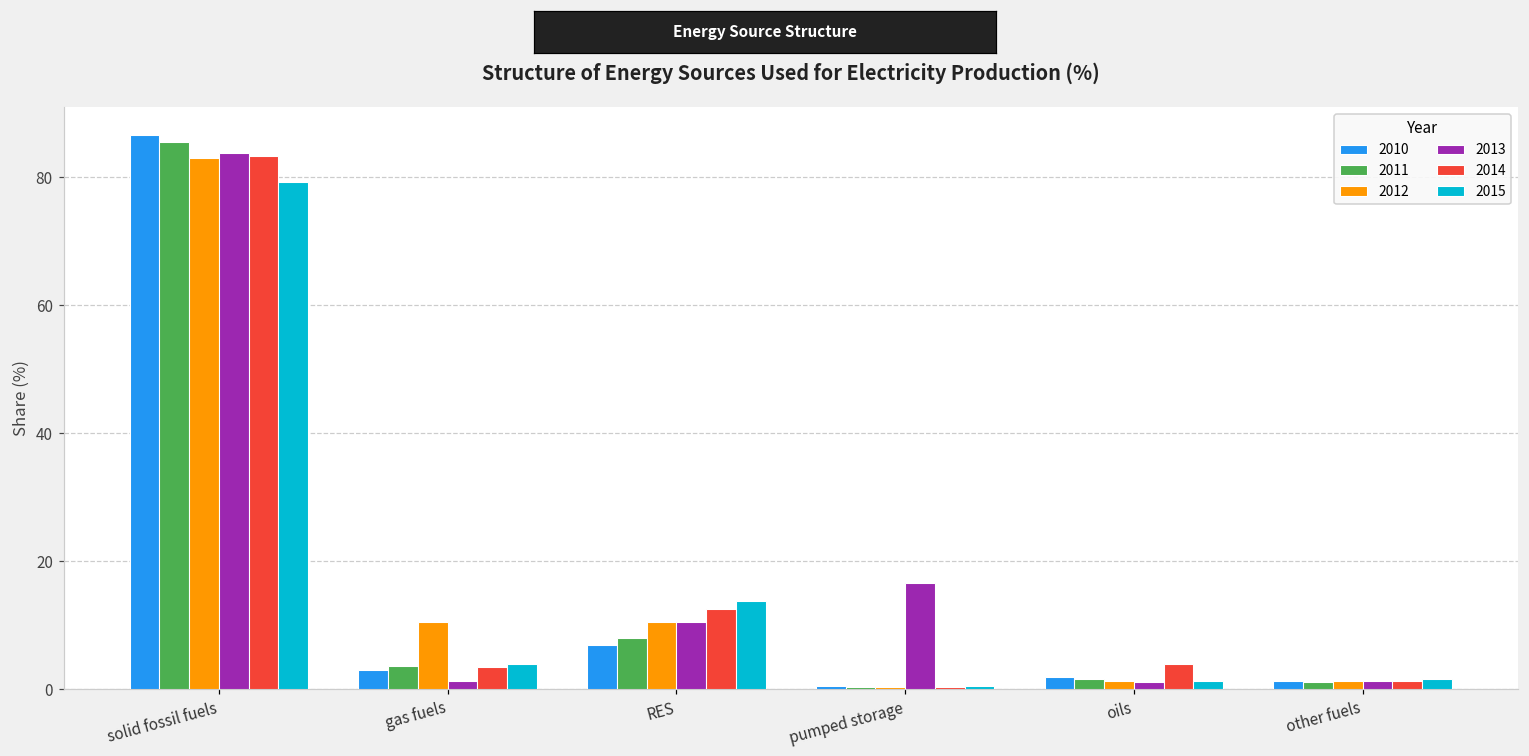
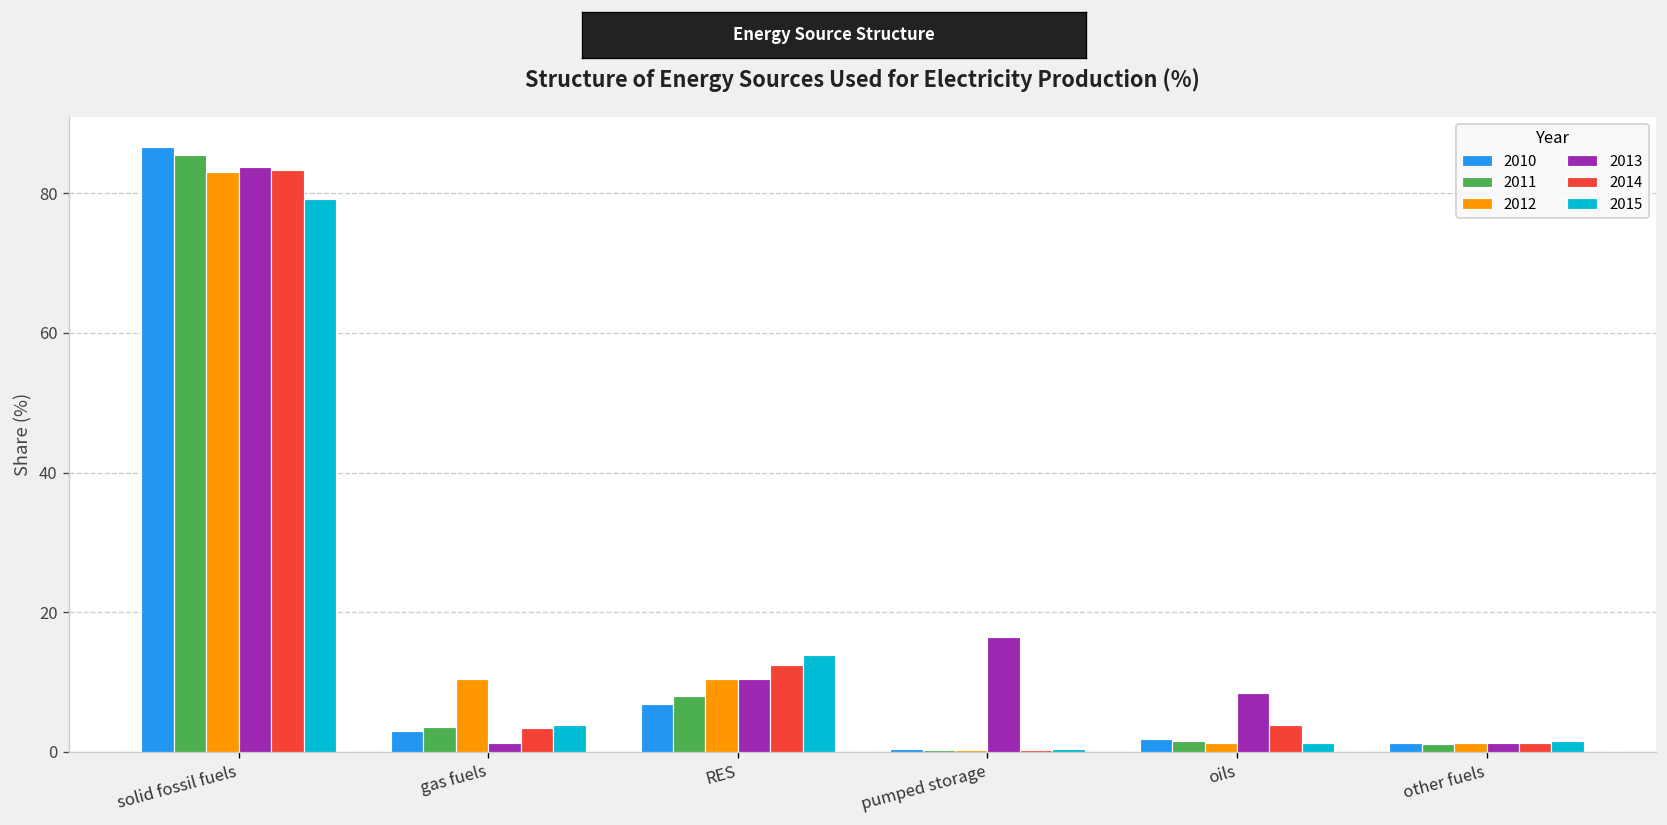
  {
    "2011": {
      "solid fossil fuels": 86,
      "gas fuels": 4,
      "RES": 8,
      "oils": 2,
      "other fuels": 1
    },
    "2012": {
      "solid fossil fuels": 83,
      "gas fuels": 10,
      "RES": 10,
      "oils": 1,
      "other fuels": 1
    },
    "2013": {
      "solid fossil fuels": 84,
      "gas fuels": 1,
      "RES": 10,
      "pumped storage": 17,
-     "oils": 1,
+     "oils": 8,
      "other fuels": 1
    },
    "2014": {
      "solid fossil fuels": 83,
      "gas fuels": 3,
      "RES": 13,
      "oils": 4,
      "other fuels": 1
    }
  }
